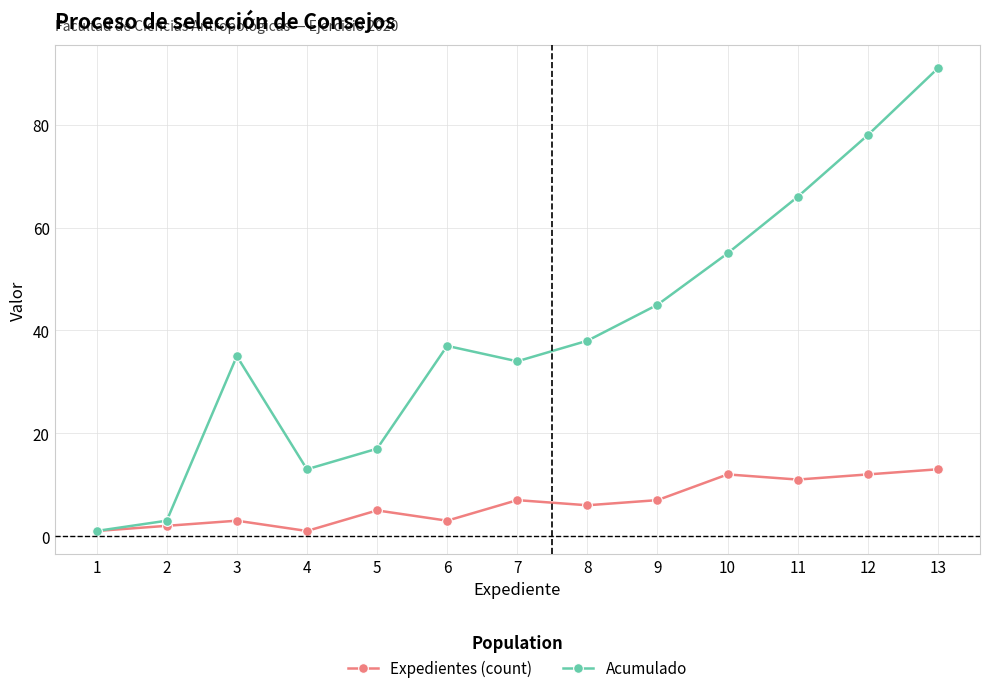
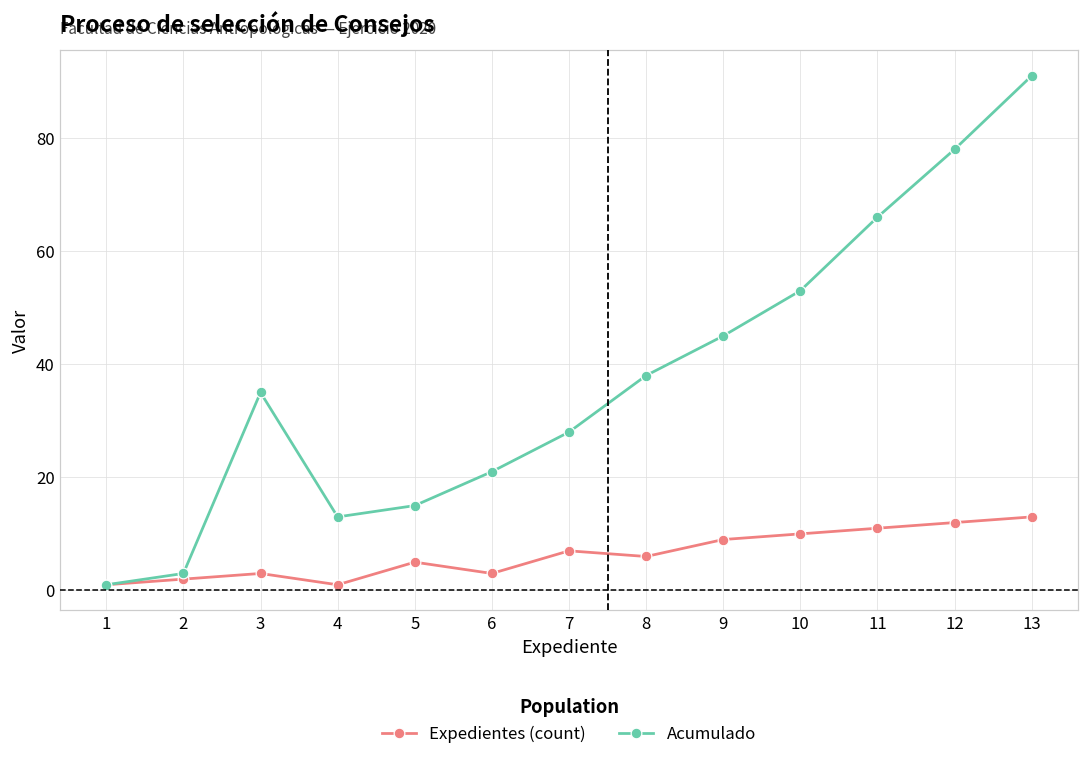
  {
    "Expedientes (count)": {
      "2": 2,
      "3": 3,
      "4": 1,
      "5": 5,
      "6": 3,
      "7": 7,
      "8": 6,
-     "9": 7,
-     "10": 12,
+     "9": 9,
+     "10": 10,
      "11": 11,
      "12": 12,
      "13": 13
    },
    "Acumulado": {
      "2": 3,
      "3": 35,
      "4": 13,
-     "5": 17,
-     "6": 37,
-     "7": 34,
+     "5": 15,
+     "6": 21,
+     "7": 28,
      "8": 38,
      "9": 45,
-     "10": 55,
+     "10": 53,
      "11": 66,
      "12": 78,
      "13": 91
    }
  }
